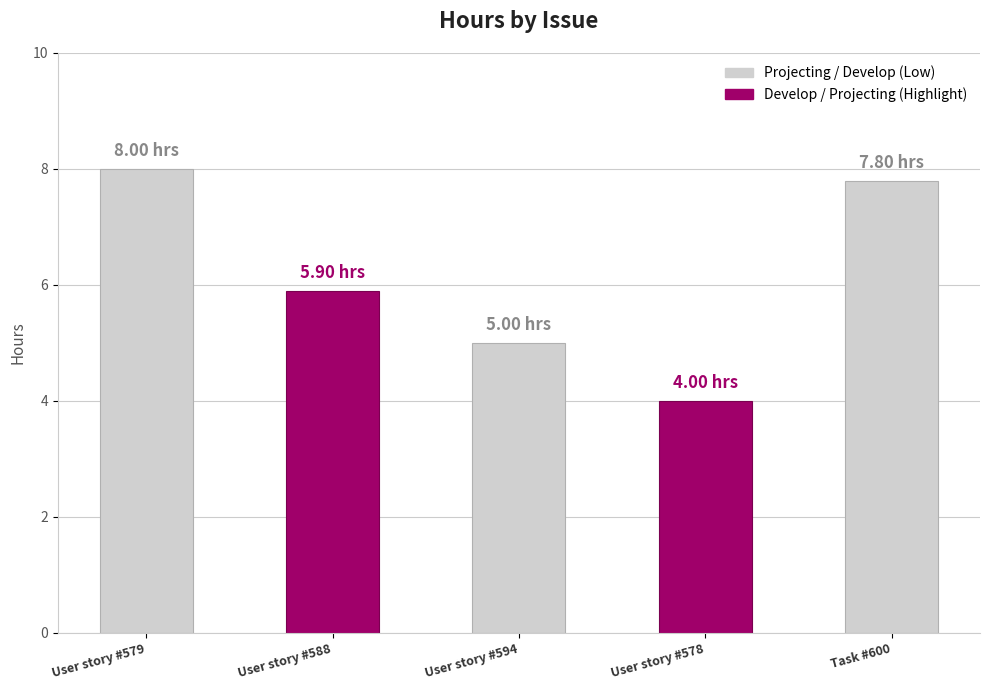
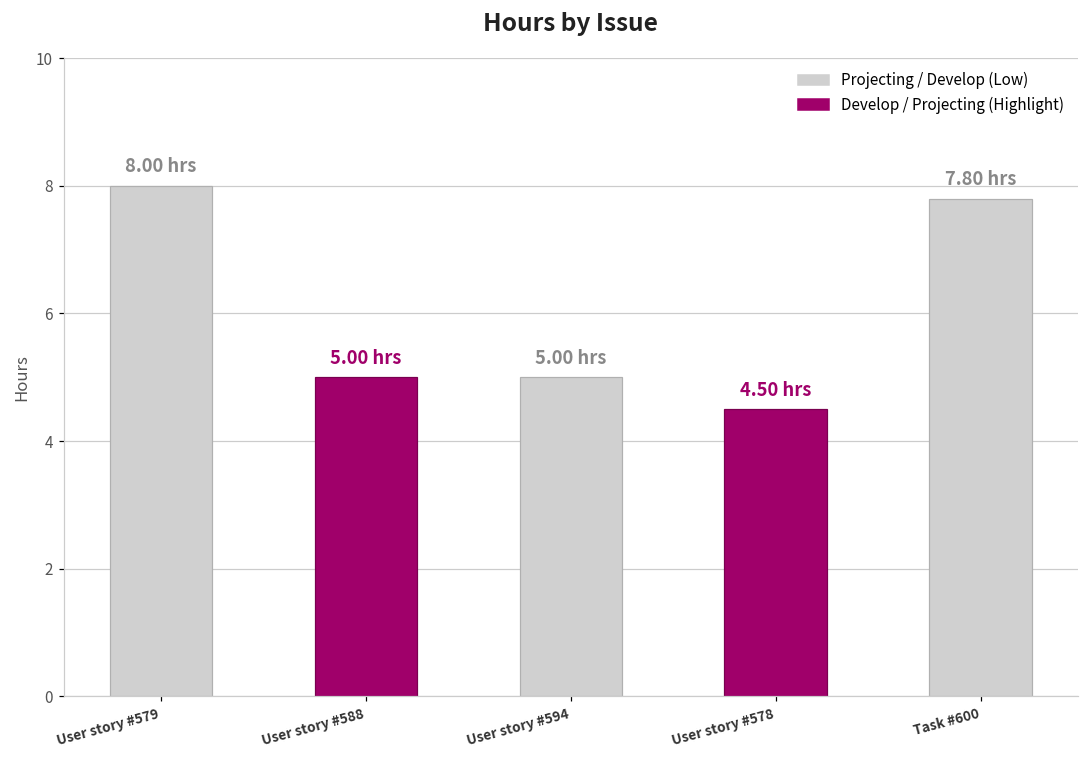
  {
    "User story #579": 8.00,
-   "User story #588": 5.90,
+   "User story #588": 5.00,
    "User story #594": 5.00,
-   "User story #578": 4.00,
+   "User story #578": 4.50,
    "Task #600": 7.80
  }
